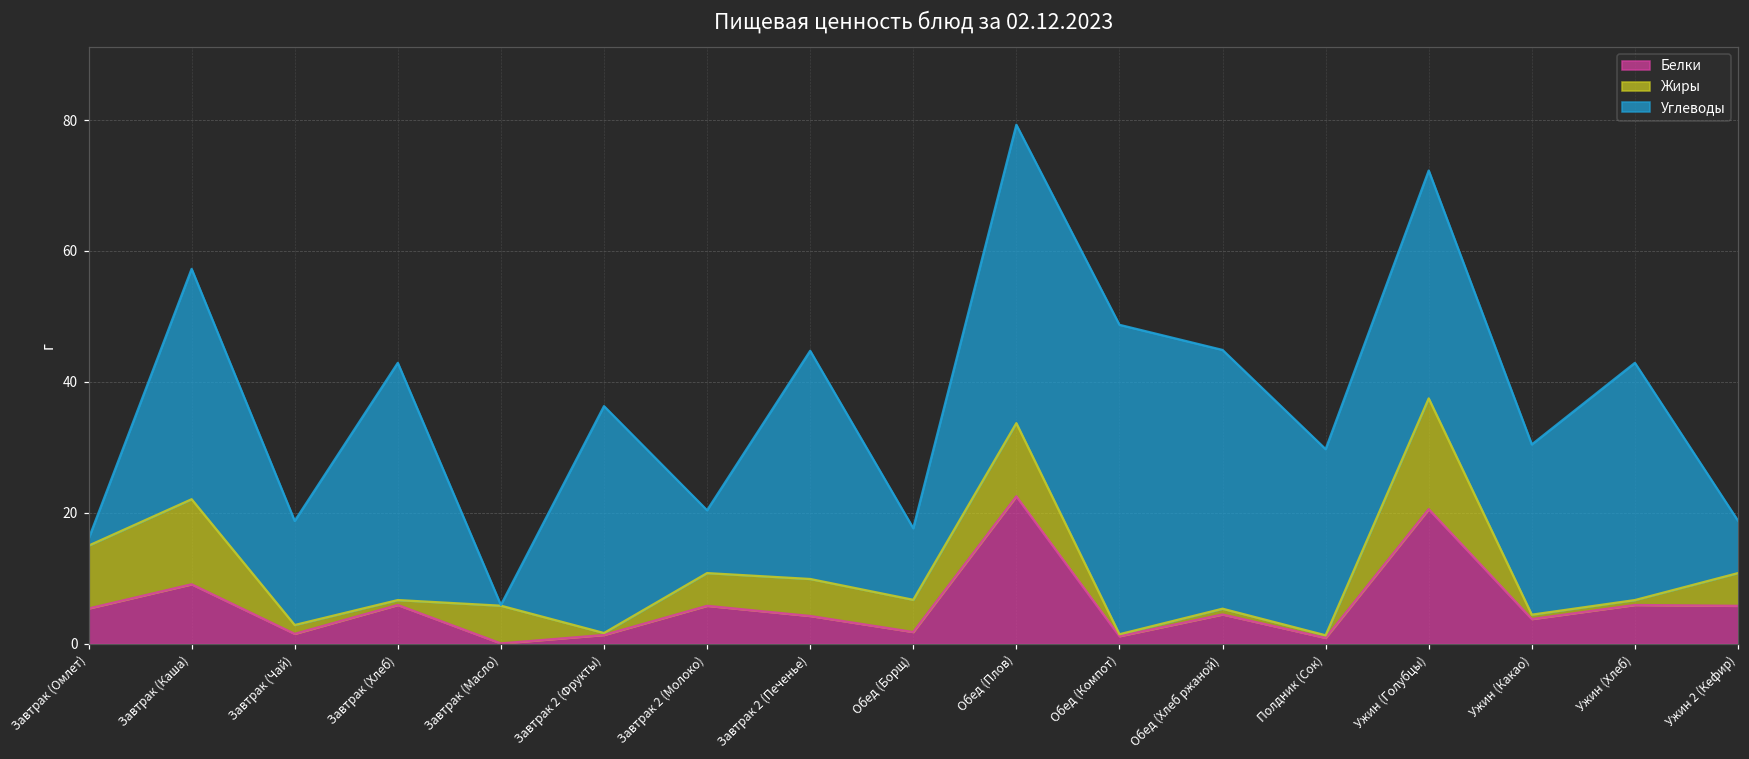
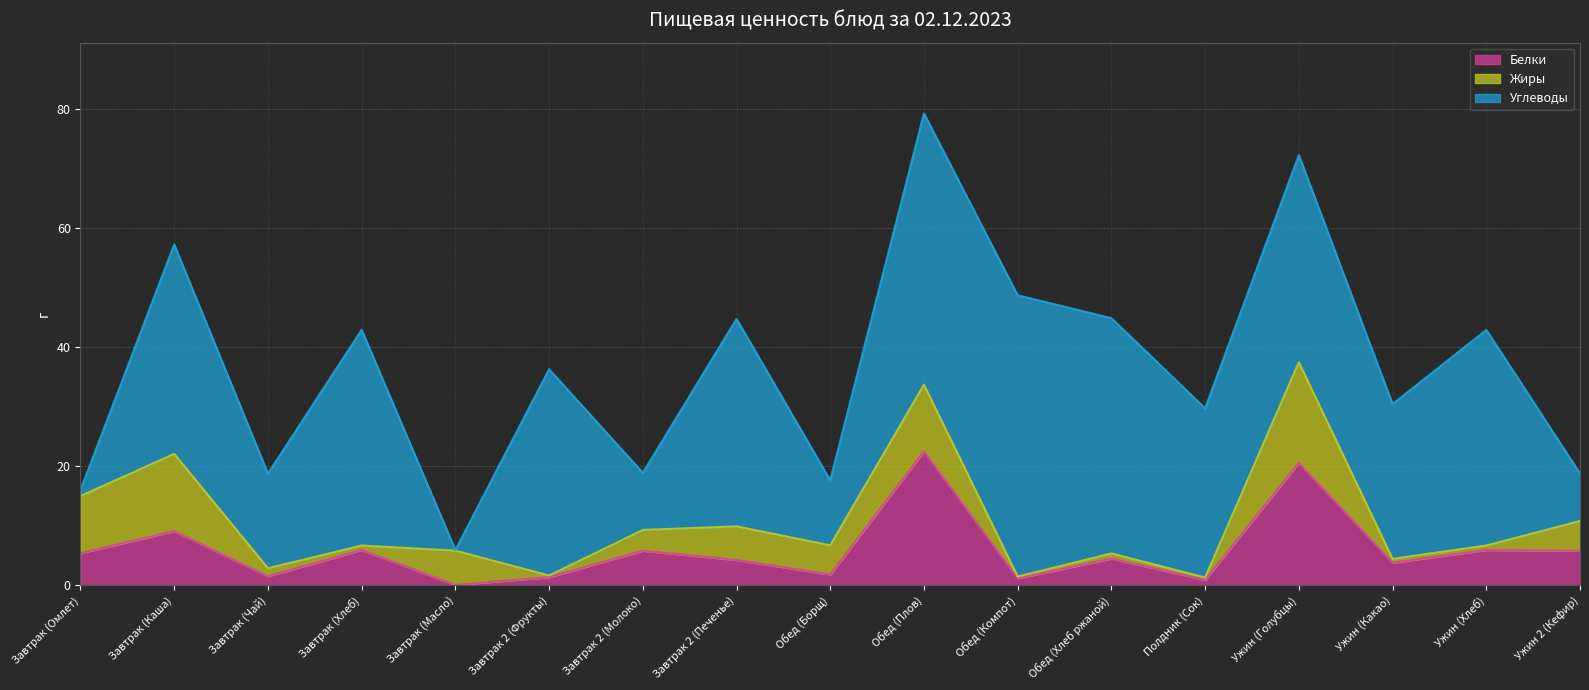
  {
    "Белки": {
      "Завтрак (Омлет)": 5,
      "Завтрак (Каша)": 9,
      "Завтрак (Чай)": 2,
      "Завтрак (Хлеб)": 6,
      "Завтрак (Масло)": 0,
      "Завтрак 2 (Молоко)": 6,
      "Завтрак 2 (Печенье)": 4,
      "Обед (Борщ)": 2,
      "Обед (Плов)": 23,
      "Обед (Хлеб ржаной)": 4,
      "Ужин (Голубцы)": 21,
      "Ужин (Какао)": 4,
      "Ужин (Хлеб)": 6,
      "Ужин 2 (Кефир)": 6
    },
    "Жиры": {
      "Завтрак (Омлет)": 10,
      "Завтрак (Каша)": 13,
      "Завтрак (Чай)": 1,
      "Завтрак (Хлеб)": 1,
-     "Завтрак 2 (Молоко)": 5,
+     "Завтрак 2 (Молоко)": 4,
      "Завтрак 2 (Печенье)": 6,
      "Обед (Борщ)": 5,
      "Обед (Плов)": 11,
      "Обед (Хлеб ржаной)": 1,
      "Ужин (Голубцы)": 17,
      "Ужин (Какао)": 1,
      "Ужин (Хлеб)": 1,
      "Ужин 2 (Кефир)": 5
    },
    "Углеводы": {
      "Завтрак (Омлет)": 1,
      "Завтрак (Каша)": 35,
      "Завтрак (Чай)": 16,
      "Завтрак (Хлеб)": 36,
      "Завтрак 2 (Фрукты)": 35,
      "Завтрак 2 (Молоко)": 10,
      "Завтрак 2 (Печенье)": 35,
      "Обед (Борщ)": 11,
      "Обед (Плов)": 46,
      "Обед (Компот)": 47,
      "Обед (Хлеб ржаной)": 40,
      "Полдник (Сок)": 28,
      "Ужин (Голубцы)": 35,
      "Ужин (Какао)": 26,
      "Ужин (Хлеб)": 36,
      "Ужин 2 (Кефир)": 8
    }
  }
